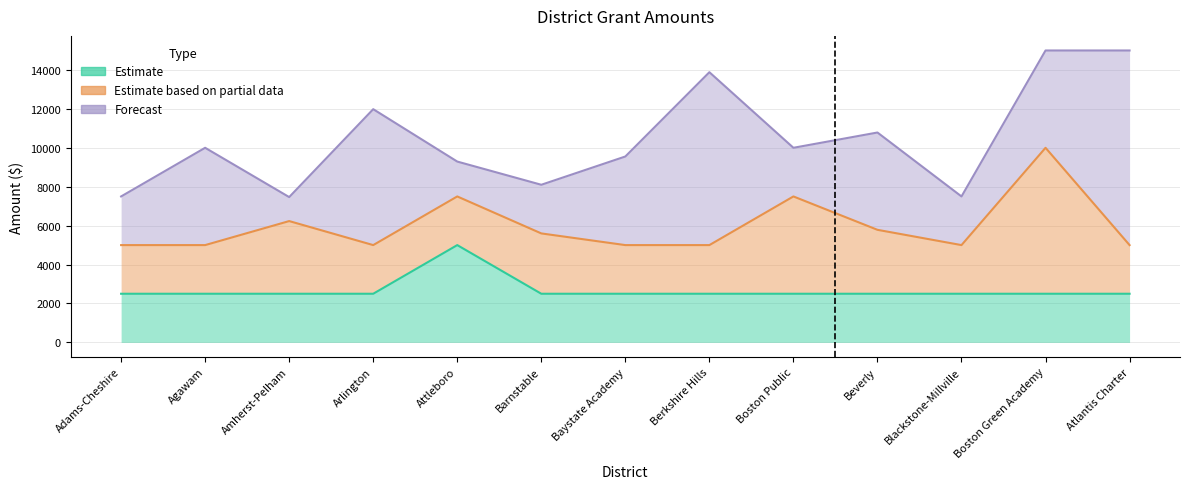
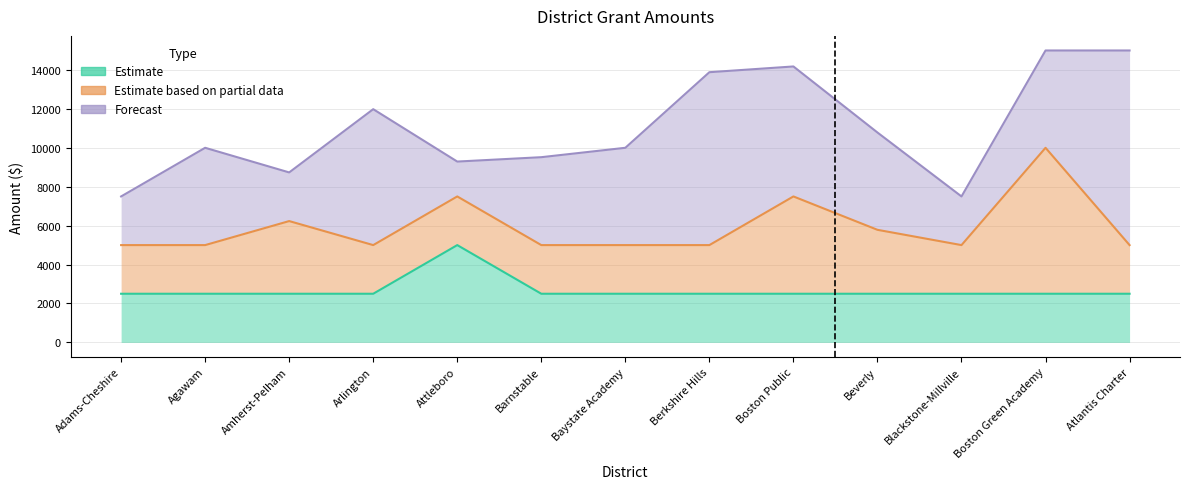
  {
    "Estimate": {
      "Adams-Cheshire": 2500,
      "Agawam": 2500,
      "Amherst-Pelham": 2500,
      "Arlington": 2500,
      "Attleboro": 5000,
      "Barnstable": 2500,
      "Baystate Academy": 2500,
      "Berkshire Hills": 2500,
      "Boston Public": 2500,
      "Beverly": 2500,
      "Blackstone-Millville": 2500,
      "Boston Green Academy": 2500,
      "Atlantis Charter": 2500
    },
    "Estimate based on partial data": {
      "Adams-Cheshire": 2500,
      "Agawam": 2500,
      "Amherst-Pelham": 3700,
      "Arlington": 2500,
      "Attleboro": 2500,
-     "Barnstable": 3100,
+     "Barnstable": 2500,
      "Baystate Academy": 2500,
      "Berkshire Hills": 2500,
      "Boston Public": 5000,
      "Beverly": 3300,
      "Blackstone-Millville": 2500,
      "Boston Green Academy": 7500,
      "Atlantis Charter": 2500
    },
    "Forecast": {
      "Adams-Cheshire": 2500,
      "Agawam": 5000,
-     "Amherst-Pelham": 1200,
+     "Amherst-Pelham": 2500,
      "Arlington": 7000,
      "Attleboro": 1800,
-     "Barnstable": 2500,
-     "Baystate Academy": 4600,
+     "Barnstable": 4500,
+     "Baystate Academy": 5000,
      "Berkshire Hills": 8900,
-     "Boston Public": 2500,
+     "Boston Public": 6700,
      "Beverly": 5000,
      "Blackstone-Millville": 2500,
      "Boston Green Academy": 5000,
      "Atlantis Charter": 10000
    }
  }
